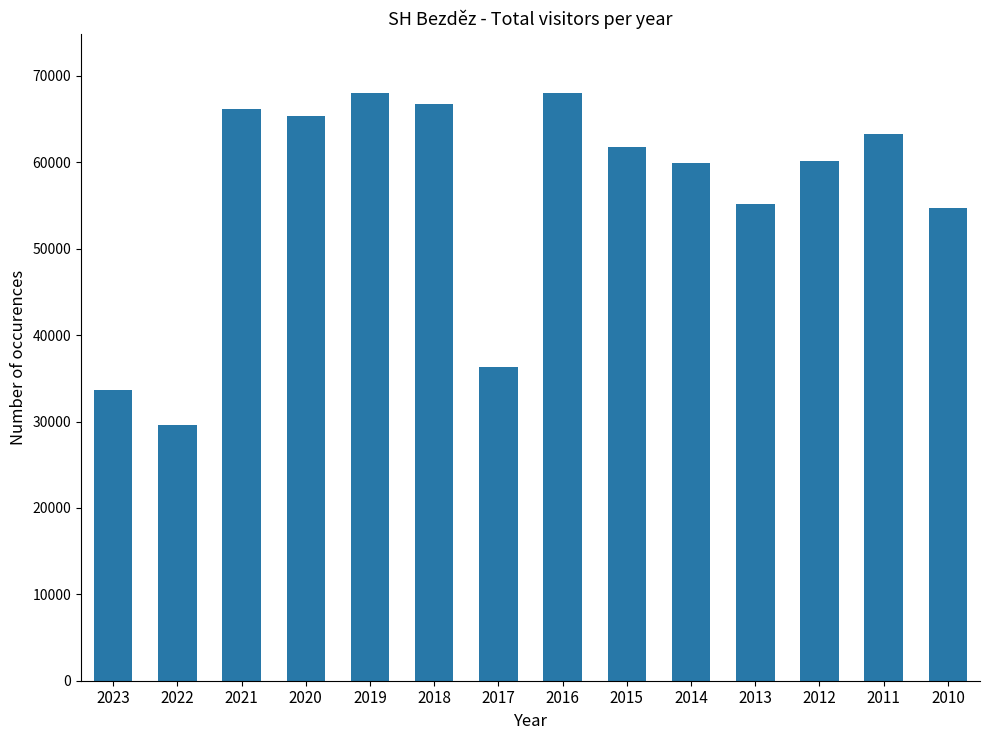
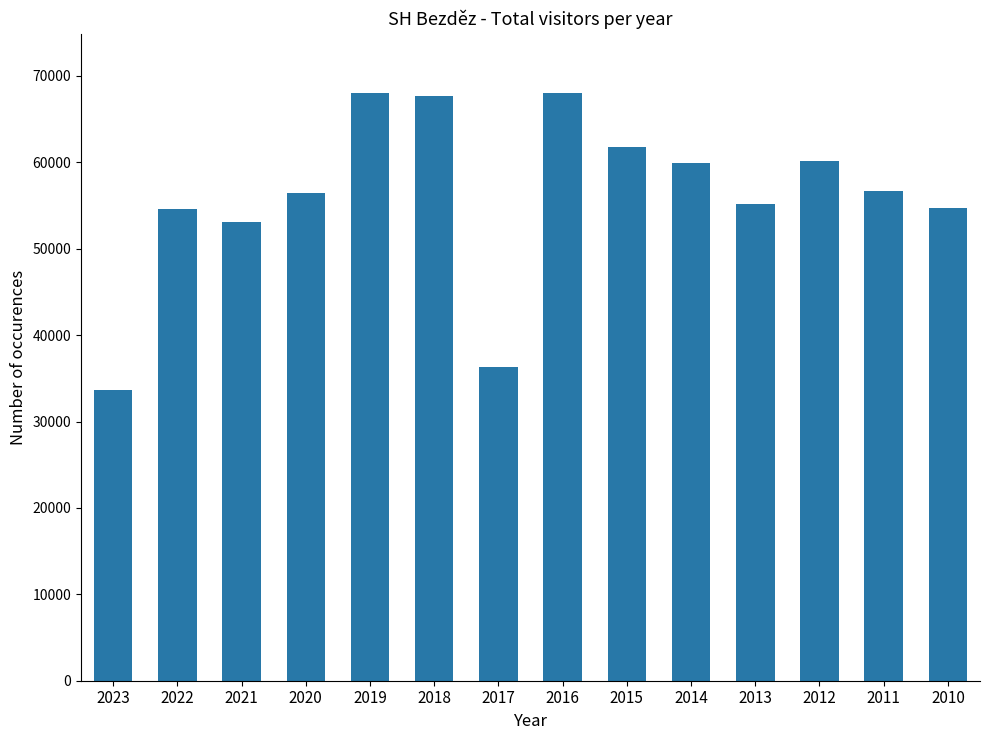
  {
    "2023": 34000,
-   "2022": 30000,
-   "2021": 66000,
-   "2020": 65000,
+   "2022": 55000,
+   "2021": 53000,
+   "2020": 56000,
    "2019": 68000,
-   "2018": 67000,
+   "2018": 68000,
    "2017": 36000,
    "2016": 68000,
    "2015": 62000,
    "2014": 60000,
    "2013": 55000,
    "2012": 60000,
-   "2011": 63000,
+   "2011": 57000,
    "2010": 55000
  }
